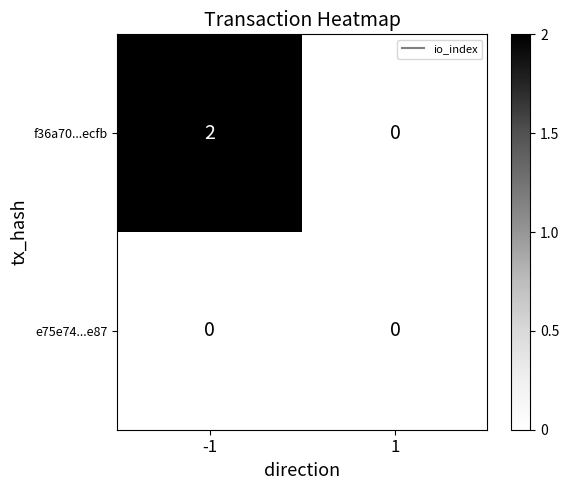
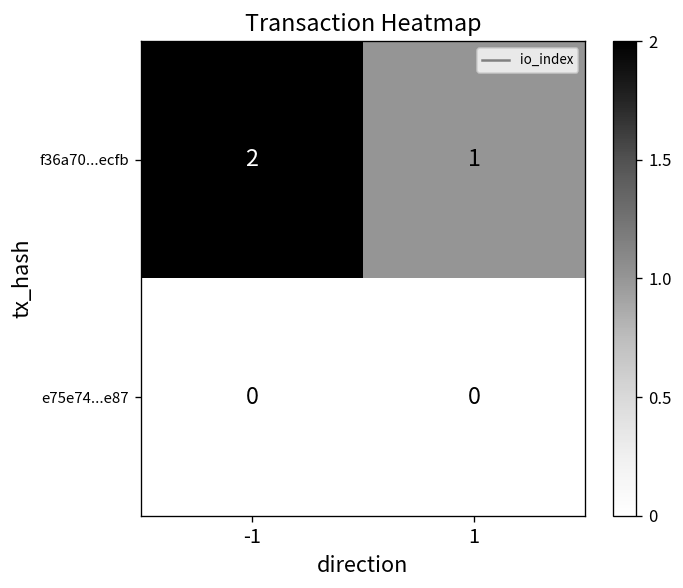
  {
    "f36a70...ecfb": {
      "-1": 2,
-     "1": 0
+     "1": 1
    },
    "e75e74...e87": {
      "-1": 0,
      "1": 0
    }
  }
